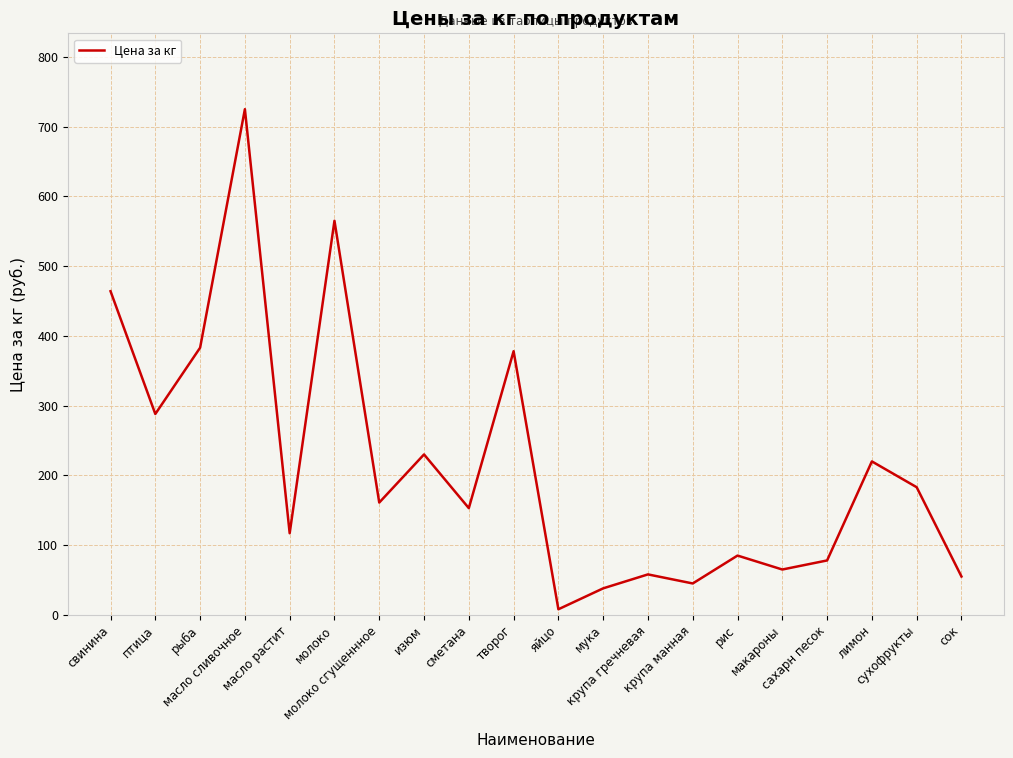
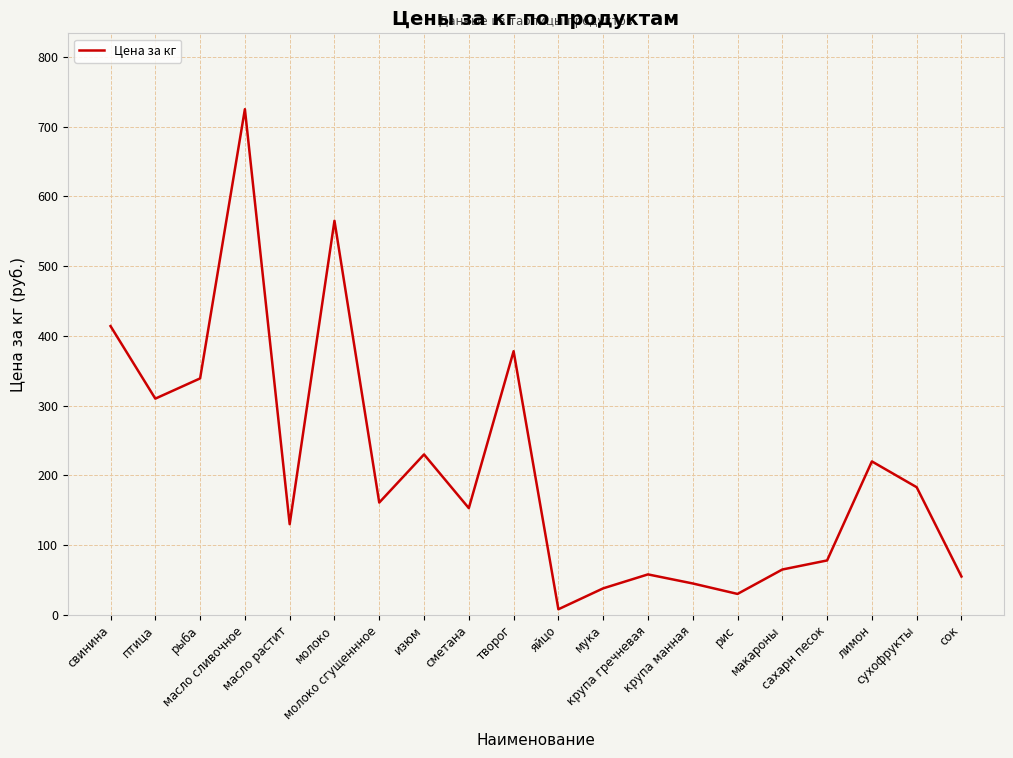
  {
-   "свинина": 460,
-   "птица": 290,
-   "рыба": 380,
+   "свинина": 410,
+   "птица": 310,
+   "рыба": 340,
    "масло сливочное": 730,
-   "масло растит": 120,
+   "масло растит": 130,
    "молоко": 570,
    "молоко сгущеннное": 160,
    "изюм": 230,
    "сметана": 150,
    "творог": 380,
    "яйцо": 10,
    "мука": 40,
    "крупа гречневая": 60,
    "крупа манная": 50,
-   "рис": 90,
+   "рис": 30,
    "макароны": 70,
    "сахарн песок": 80,
    "лимон": 220,
    "сухофрукты": 180,
    "сок": 60
  }
